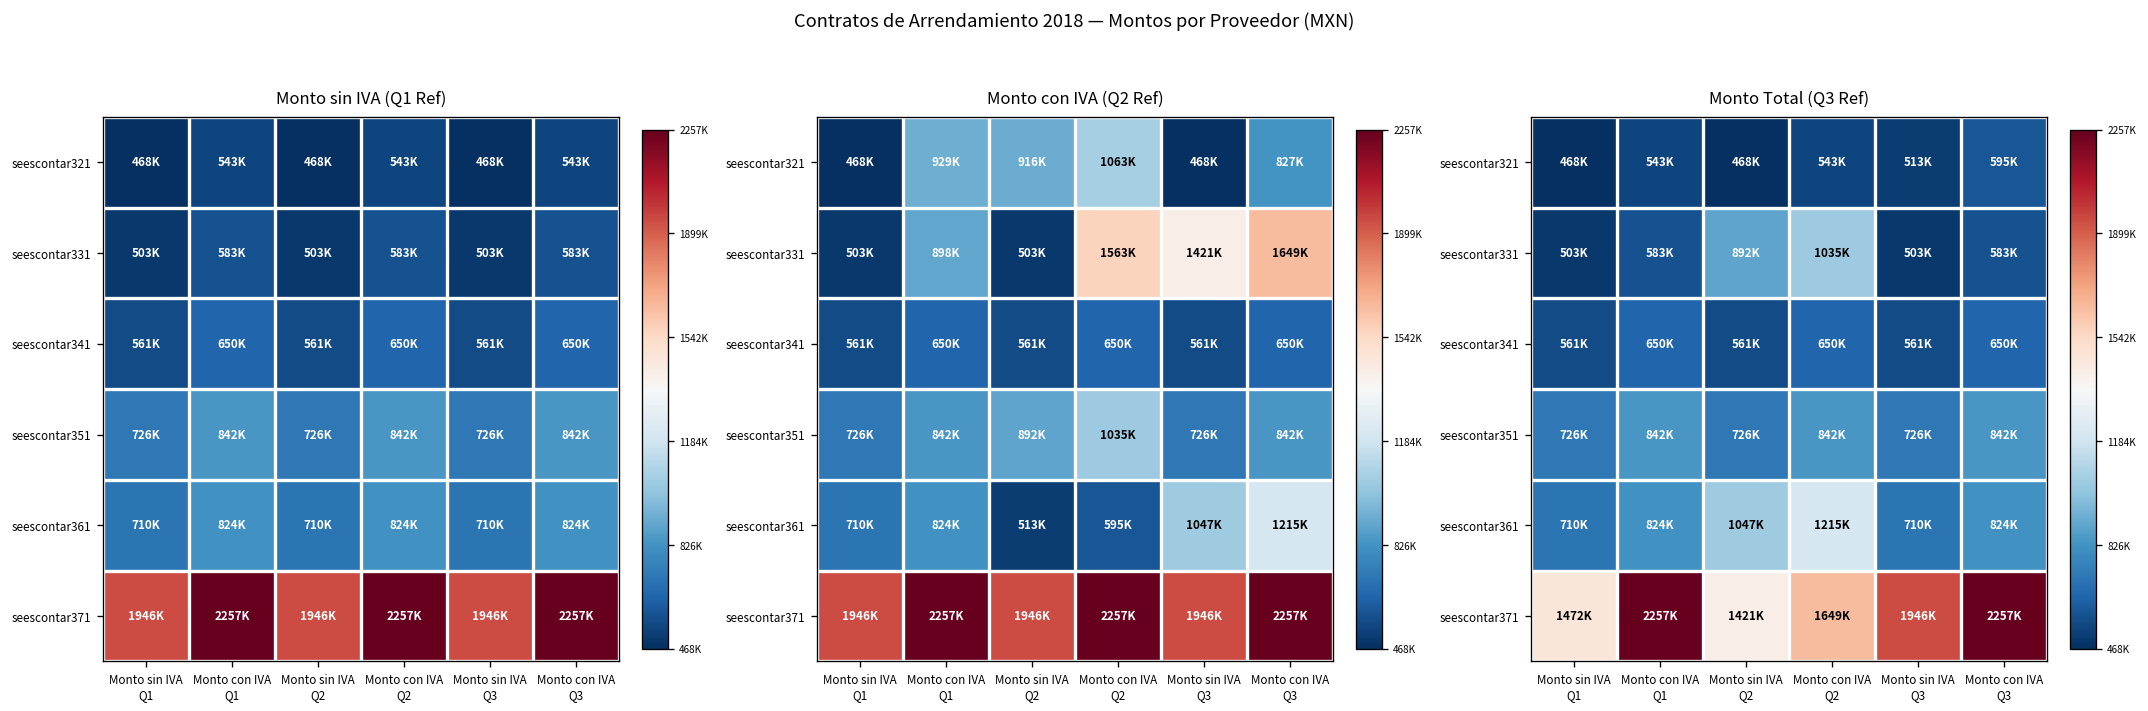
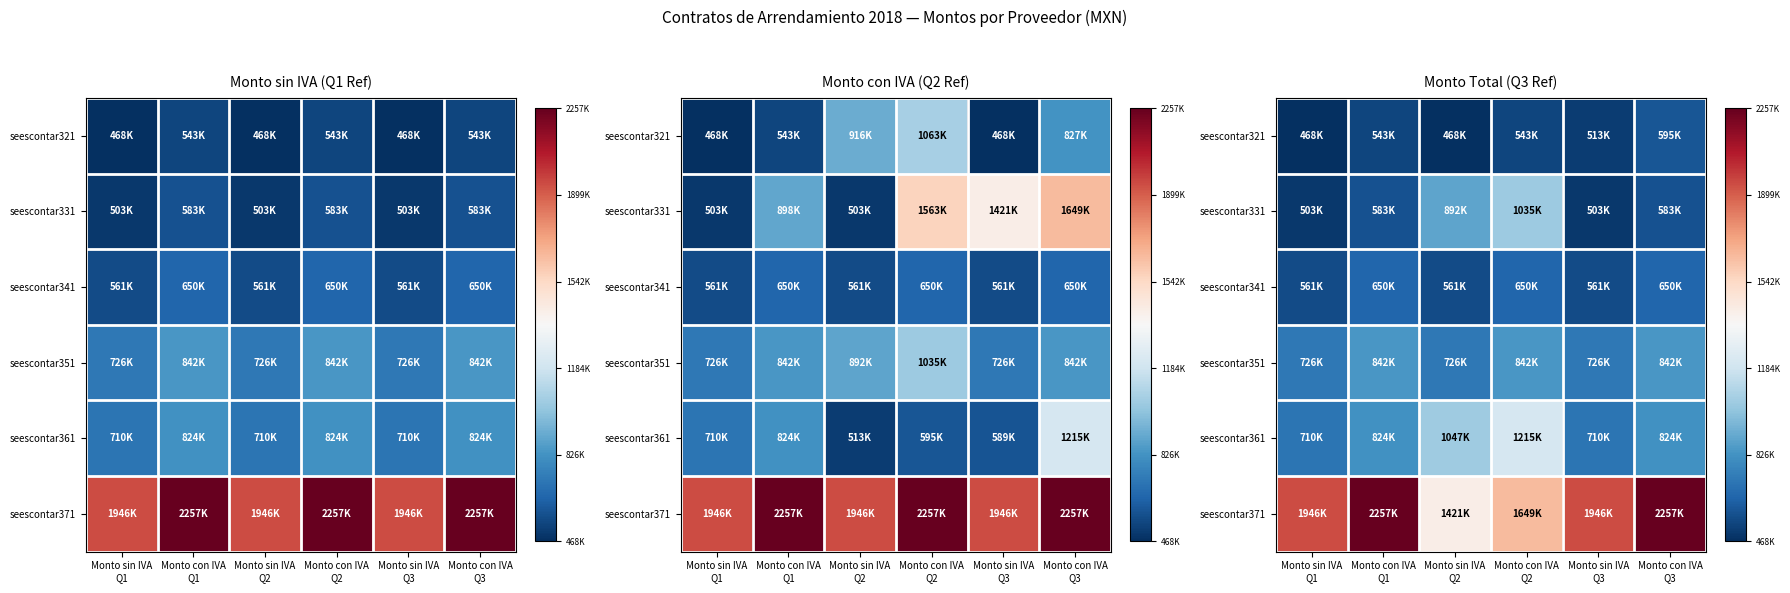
  {
    "Monto sin IVA (Q1 Ref)": {
      "seescontar321": {
        "Monto sin IVA Q1": "468K",
        "Monto con IVA Q1": "543K",
        "Monto sin IVA Q2": "468K",
        "Monto con IVA Q2": "543K",
        "Monto sin IVA Q3": "468K",
        "Monto con IVA Q3": "543K"
      },
      "seescontar331": {
        "Monto sin IVA Q1": "503K",
        "Monto con IVA Q1": "583K",
        "Monto sin IVA Q2": "503K",
        "Monto con IVA Q2": "583K",
        "Monto sin IVA Q3": "503K",
        "Monto con IVA Q3": "583K"
      },
      "seescontar341": {
        "Monto sin IVA Q1": "561K",
        "Monto con IVA Q1": "650K",
        "Monto sin IVA Q2": "561K",
        "Monto con IVA Q2": "650K",
        "Monto sin IVA Q3": "561K",
        "Monto con IVA Q3": "650K"
      },
      "seescontar351": {
        "Monto sin IVA Q1": "726K",
        "Monto con IVA Q1": "842K",
        "Monto sin IVA Q2": "726K",
        "Monto con IVA Q2": "842K",
        "Monto sin IVA Q3": "726K",
        "Monto con IVA Q3": "842K"
      },
      "seescontar361": {
        "Monto sin IVA Q1": "710K",
        "Monto con IVA Q1": "824K",
        "Monto sin IVA Q2": "710K",
        "Monto con IVA Q2": "824K",
        "Monto sin IVA Q3": "710K",
        "Monto con IVA Q3": "824K"
      },
      "seescontar371": {
        "Monto sin IVA Q1": "1946K",
        "Monto con IVA Q1": "2257K",
        "Monto sin IVA Q2": "1946K",
        "Monto con IVA Q2": "2257K",
        "Monto sin IVA Q3": "1946K",
        "Monto con IVA Q3": "2257K"
      }
    },
    "Monto con IVA (Q2 Ref)": {
      "seescontar321": {
        "Monto sin IVA Q1": "468K",
-       "Monto con IVA Q1": "929K",
+       "Monto con IVA Q1": "543K",
        "Monto sin IVA Q2": "916K",
        "Monto con IVA Q2": "1063K",
        "Monto sin IVA Q3": "468K",
        "Monto con IVA Q3": "827K"
      },
      "seescontar331": {
        "Monto sin IVA Q1": "503K",
        "Monto con IVA Q1": "898K",
        "Monto sin IVA Q2": "503K",
        "Monto con IVA Q2": "1563K",
        "Monto sin IVA Q3": "1421K",
        "Monto con IVA Q3": "1649K"
      },
      "seescontar341": {
        "Monto sin IVA Q1": "561K",
        "Monto con IVA Q1": "650K",
        "Monto sin IVA Q2": "561K",
        "Monto con IVA Q2": "650K",
        "Monto sin IVA Q3": "561K",
        "Monto con IVA Q3": "650K"
      },
      "seescontar351": {
        "Monto sin IVA Q1": "726K",
        "Monto con IVA Q1": "842K",
        "Monto sin IVA Q2": "892K",
        "Monto con IVA Q2": "1035K",
        "Monto sin IVA Q3": "726K",
        "Monto con IVA Q3": "842K"
      },
      "seescontar361": {
        "Monto sin IVA Q1": "710K",
        "Monto con IVA Q1": "824K",
        "Monto sin IVA Q2": "513K",
        "Monto con IVA Q2": "595K",
-       "Monto sin IVA Q3": "1047K",
+       "Monto sin IVA Q3": "589K",
        "Monto con IVA Q3": "1215K"
      },
      "seescontar371": {
        "Monto sin IVA Q1": "1946K",
        "Monto con IVA Q1": "2257K",
        "Monto sin IVA Q2": "1946K",
        "Monto con IVA Q2": "2257K",
        "Monto sin IVA Q3": "1946K",
        "Monto con IVA Q3": "2257K"
      }
    },
    "Monto Total (Q3 Ref)": {
      "seescontar321": {
        "Monto sin IVA Q1": "468K",
        "Monto con IVA Q1": "543K",
        "Monto sin IVA Q2": "468K",
        "Monto con IVA Q2": "543K",
        "Monto sin IVA Q3": "513K",
        "Monto con IVA Q3": "595K"
      },
      "seescontar331": {
        "Monto sin IVA Q1": "503K",
        "Monto con IVA Q1": "583K",
        "Monto sin IVA Q2": "892K",
        "Monto con IVA Q2": "1035K",
        "Monto sin IVA Q3": "503K",
        "Monto con IVA Q3": "583K"
      },
      "seescontar341": {
        "Monto sin IVA Q1": "561K",
        "Monto con IVA Q1": "650K",
        "Monto sin IVA Q2": "561K",
        "Monto con IVA Q2": "650K",
        "Monto sin IVA Q3": "561K",
        "Monto con IVA Q3": "650K"
      },
      "seescontar351": {
        "Monto sin IVA Q1": "726K",
        "Monto con IVA Q1": "842K",
        "Monto sin IVA Q2": "726K",
        "Monto con IVA Q2": "842K",
        "Monto sin IVA Q3": "726K",
        "Monto con IVA Q3": "842K"
      },
      "seescontar361": {
        "Monto sin IVA Q1": "710K",
        "Monto con IVA Q1": "824K",
        "Monto sin IVA Q2": "1047K",
        "Monto con IVA Q2": "1215K",
        "Monto sin IVA Q3": "710K",
        "Monto con IVA Q3": "824K"
      },
      "seescontar371": {
-       "Monto sin IVA Q1": "1472K",
+       "Monto sin IVA Q1": "1946K",
        "Monto con IVA Q1": "2257K",
        "Monto sin IVA Q2": "1421K",
        "Monto con IVA Q2": "1649K",
        "Monto sin IVA Q3": "1946K",
        "Monto con IVA Q3": "2257K"
      }
    }
  }
